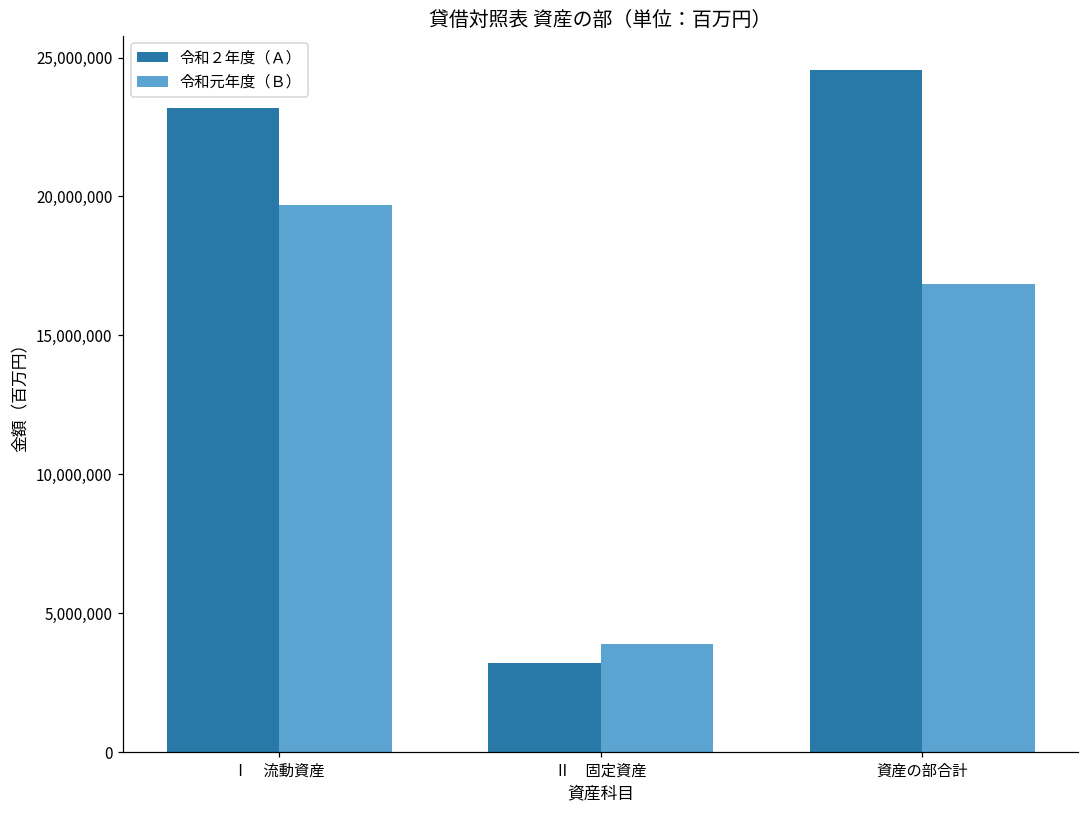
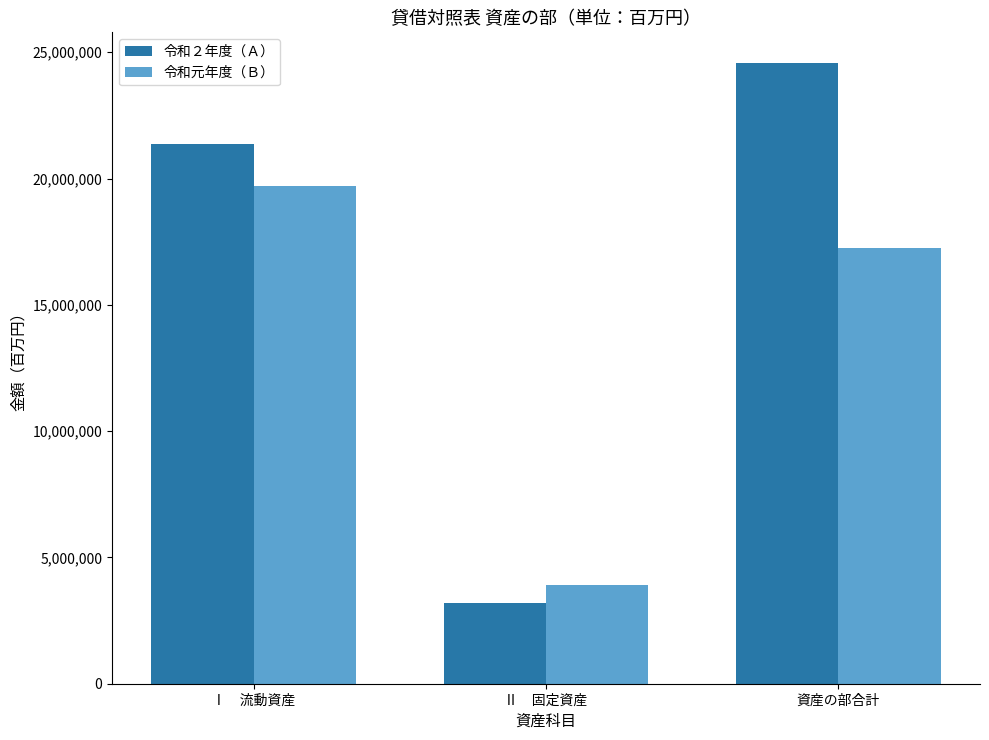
  {
    "令和２年度（Ａ）": {
-     "Ⅰ 流動資産": "23,200,000",
+     "Ⅰ 流動資産": "21,400,000",
      "Ⅱ 固定資産": "3,200,000",
      "資産の部合計": "24,600,000"
    },
    "令和元年度（Ｂ）": {
      "Ⅰ 流動資産": "19,700,000",
      "Ⅱ 固定資産": "3,900,000",
-     "資産の部合計": "16,800,000"
+     "資産の部合計": "17,300,000"
    }
  }
